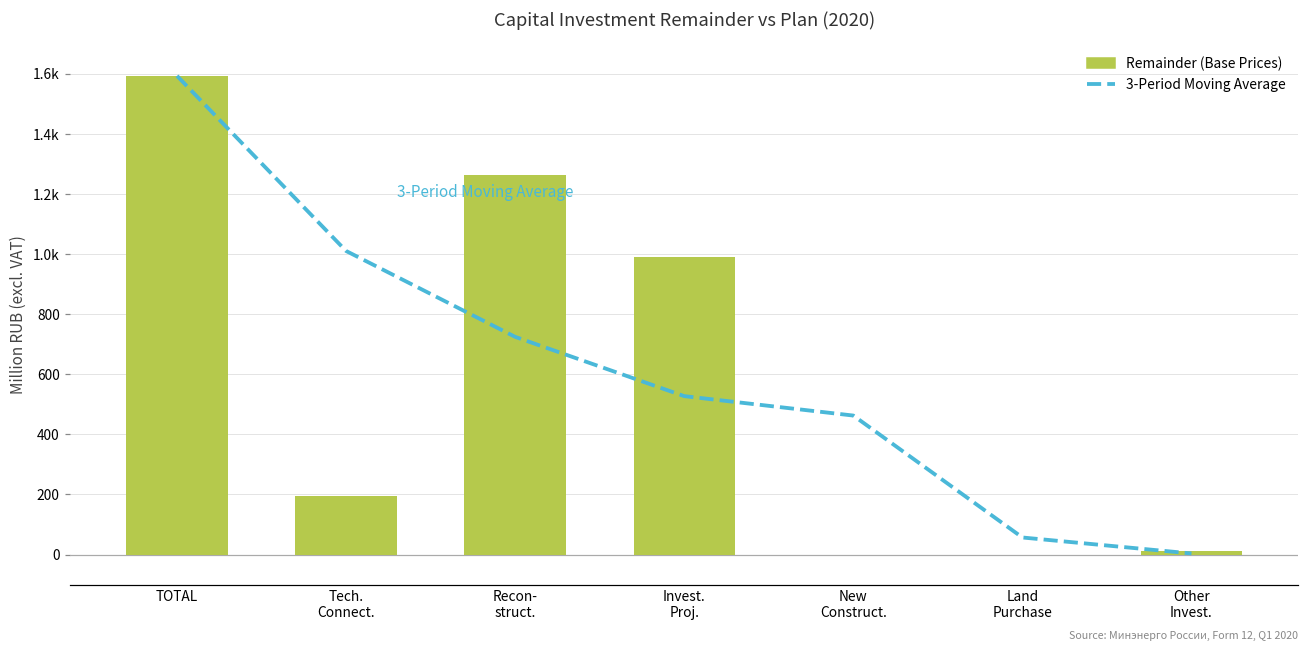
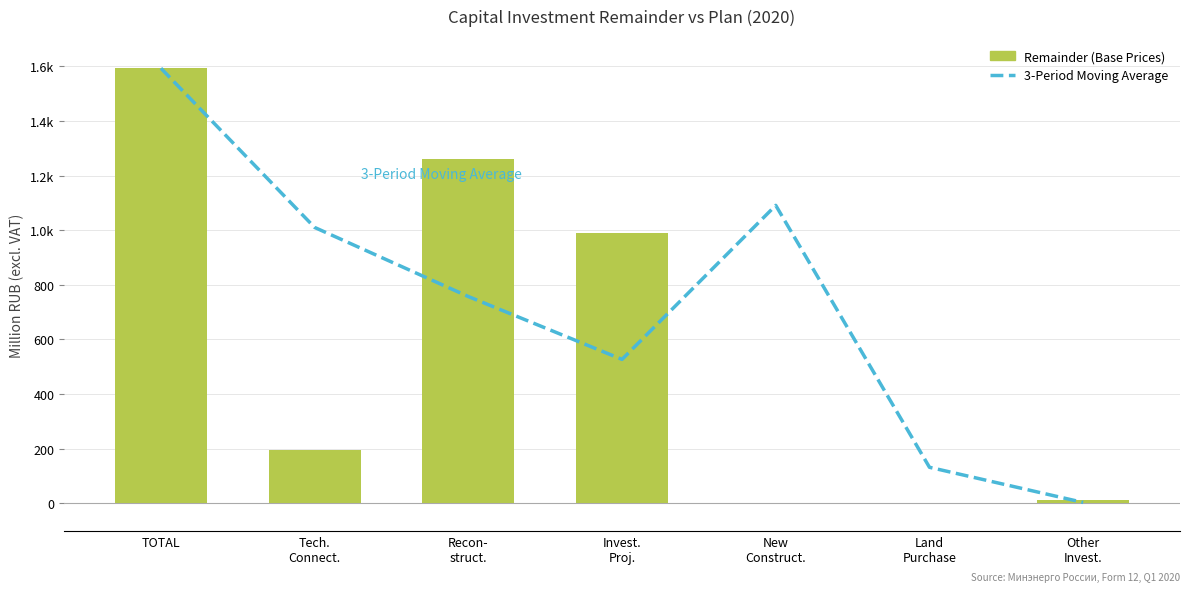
  {
    "3-Period Moving Average": {
      "TOTAL": 1590,
      "Tech. Connect.": 1010,
-     "Recon- struct.": 720,
+     "Recon- struct.": 760,
      "Invest. Proj.": 530,
-     "New Construct.": 460,
-     "Land Purchase": 60,
+     "New Construct.": 1090,
+     "Land Purchase": 130,
      "Other Invest.": 0
    },
    "Remainder (Base Prices)": {
      "TOTAL": 1590,
      "Tech. Connect.": 190,
      "Invest. Proj.": 990,
      "New Construct.": 0,
      "Land Purchase": 0,
      "Other Invest.": 10
    }
  }
